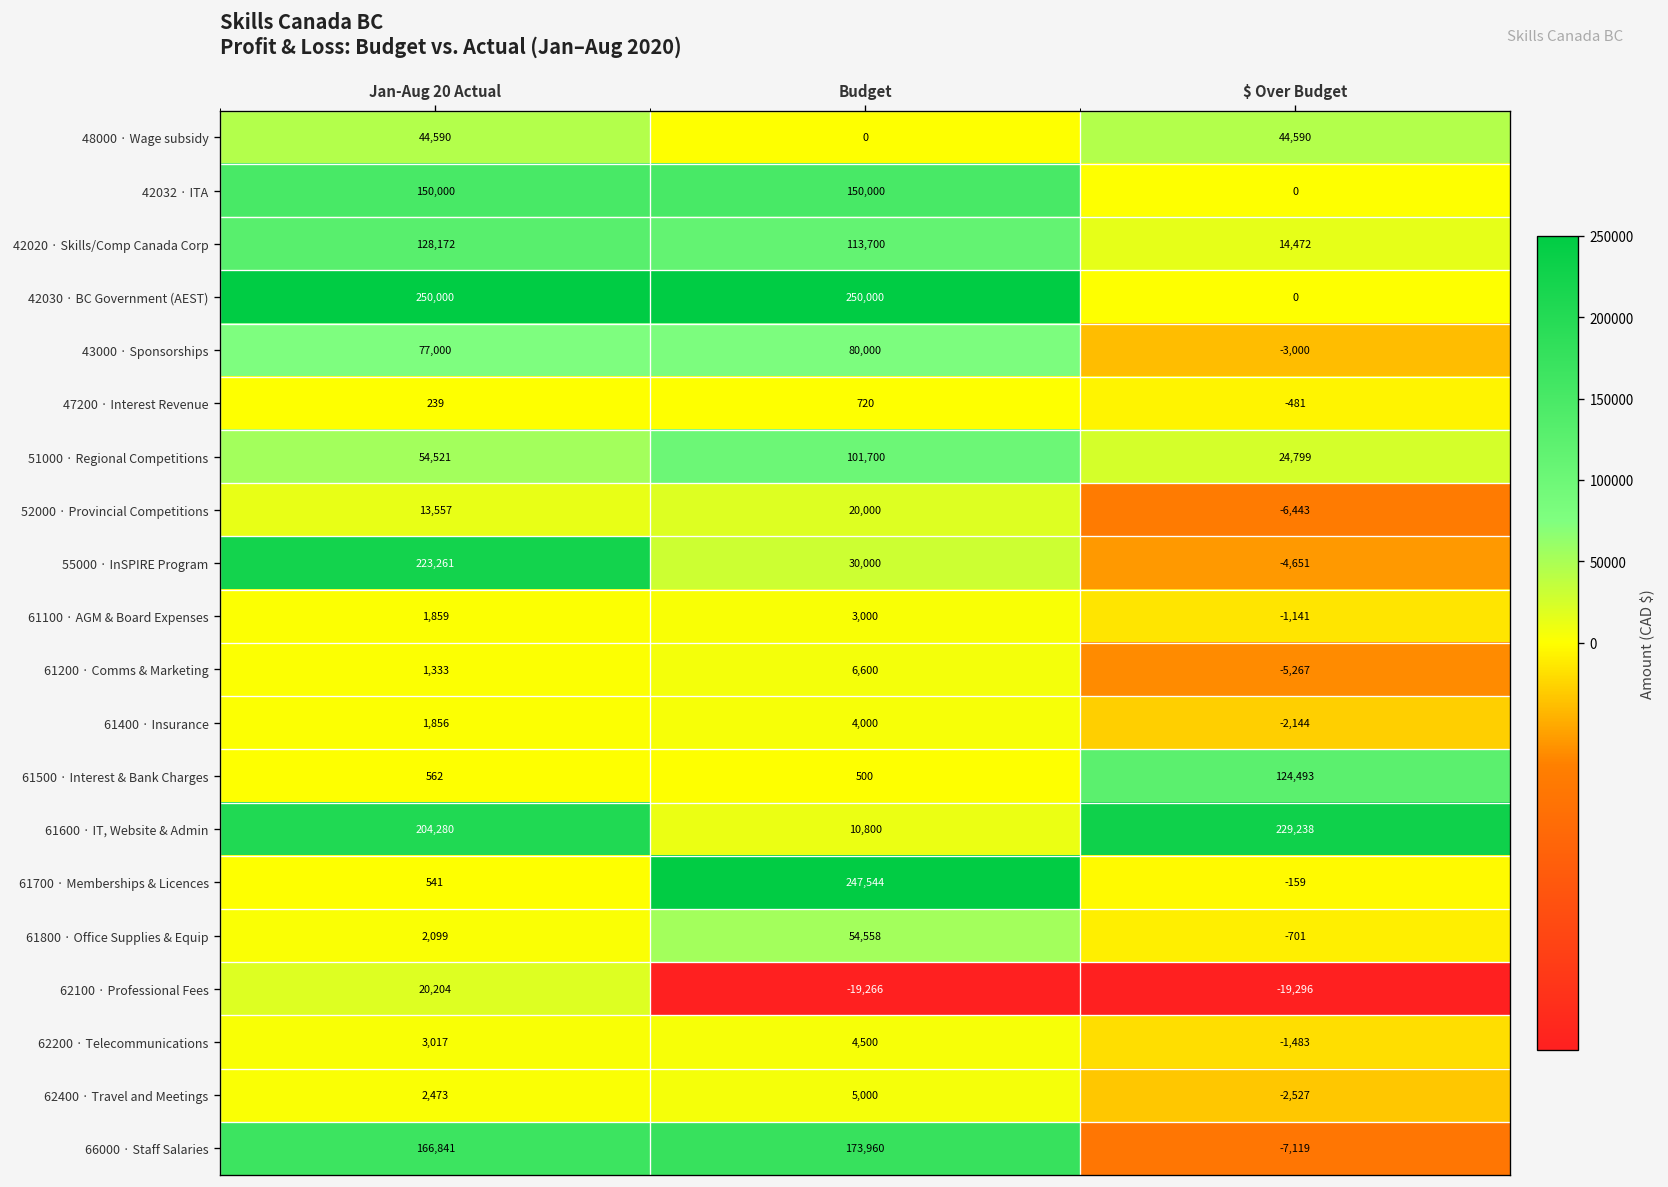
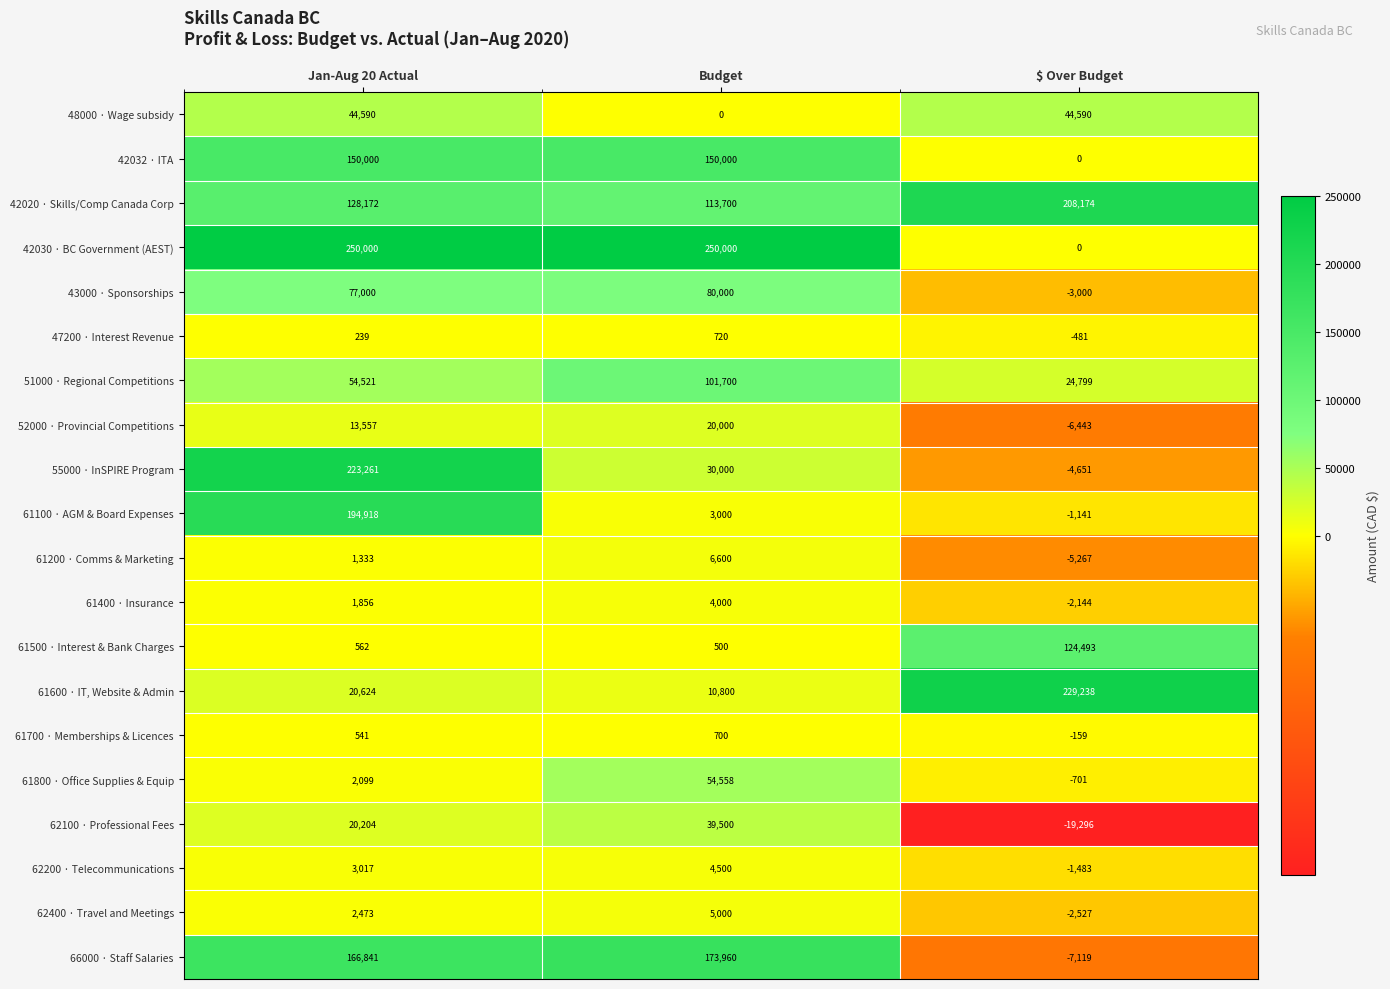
  {
    "48000 · Wage subsidy": {
      "Jan-Aug 20 Actual": "44,590",
      "Budget": "0",
      "$ Over Budget": "44,590"
    },
    "42032 · ITA": {
      "Jan-Aug 20 Actual": "150,000",
      "Budget": "150,000",
      "$ Over Budget": "0"
    },
    "42020 · Skills/Comp Canada Corp": {
      "Jan-Aug 20 Actual": "128,172",
      "Budget": "113,700",
-     "$ Over Budget": "14,472"
+     "$ Over Budget": "208,174"
    },
    "42030 · BC Government (AEST)": {
      "Jan-Aug 20 Actual": "250,000",
      "Budget": "250,000",
      "$ Over Budget": "0"
    },
    "43000 · Sponsorships": {
      "Jan-Aug 20 Actual": "77,000",
      "Budget": "80,000",
      "$ Over Budget": "-3,000"
    },
    "47200 · Interest Revenue": {
      "Jan-Aug 20 Actual": "239",
      "Budget": "720",
      "$ Over Budget": "-481"
    },
    "51000 · Regional Competitions": {
      "Jan-Aug 20 Actual": "54,521",
      "Budget": "101,700",
      "$ Over Budget": "24,799"
    },
    "52000 · Provincial Competitions": {
      "Jan-Aug 20 Actual": "13,557",
      "Budget": "20,000",
      "$ Over Budget": "-6,443"
    },
    "55000 · InSPIRE Program": {
      "Jan-Aug 20 Actual": "223,261",
      "Budget": "30,000",
      "$ Over Budget": "-4,651"
    },
    "61100 · AGM & Board Expenses": {
-     "Jan-Aug 20 Actual": "1,859",
+     "Jan-Aug 20 Actual": "194,918",
      "Budget": "3,000",
      "$ Over Budget": "-1,141"
    },
    "61200 · Comms & Marketing": {
      "Jan-Aug 20 Actual": "1,333",
      "Budget": "6,600",
      "$ Over Budget": "-5,267"
    },
    "61400 · Insurance": {
      "Jan-Aug 20 Actual": "1,856",
      "Budget": "4,000",
      "$ Over Budget": "-2,144"
    },
    "61500 · Interest & Bank Charges": {
      "Jan-Aug 20 Actual": "562",
      "Budget": "500",
      "$ Over Budget": "124,493"
    },
    "61600 · IT, Website & Admin": {
-     "Jan-Aug 20 Actual": "204,280",
+     "Jan-Aug 20 Actual": "20,624",
      "Budget": "10,800",
      "$ Over Budget": "229,238"
    },
    "61700 · Memberships & Licences": {
      "Jan-Aug 20 Actual": "541",
-     "Budget": "247,544",
+     "Budget": "700",
      "$ Over Budget": "-159"
    },
    "61800 · Office Supplies & Equip": {
      "Jan-Aug 20 Actual": "2,099",
      "Budget": "54,558",
      "$ Over Budget": "-701"
    },
    "62100 · Professional Fees": {
      "Jan-Aug 20 Actual": "20,204",
-     "Budget": "-19,266",
+     "Budget": "39,500",
      "$ Over Budget": "-19,296"
    },
    "62200 · Telecommunications": {
      "Jan-Aug 20 Actual": "3,017",
      "Budget": "4,500",
      "$ Over Budget": "-1,483"
    },
    "62400 · Travel and Meetings": {
      "Jan-Aug 20 Actual": "2,473",
      "Budget": "5,000",
      "$ Over Budget": "-2,527"
    },
    "66000 · Staff Salaries": {
      "Jan-Aug 20 Actual": "166,841",
      "Budget": "173,960",
      "$ Over Budget": "-7,119"
    }
  }
